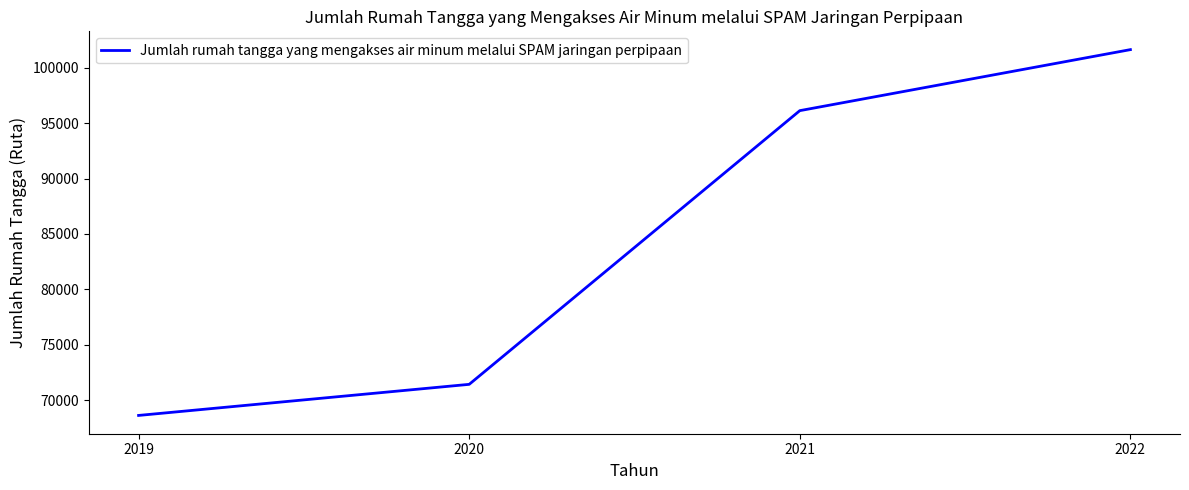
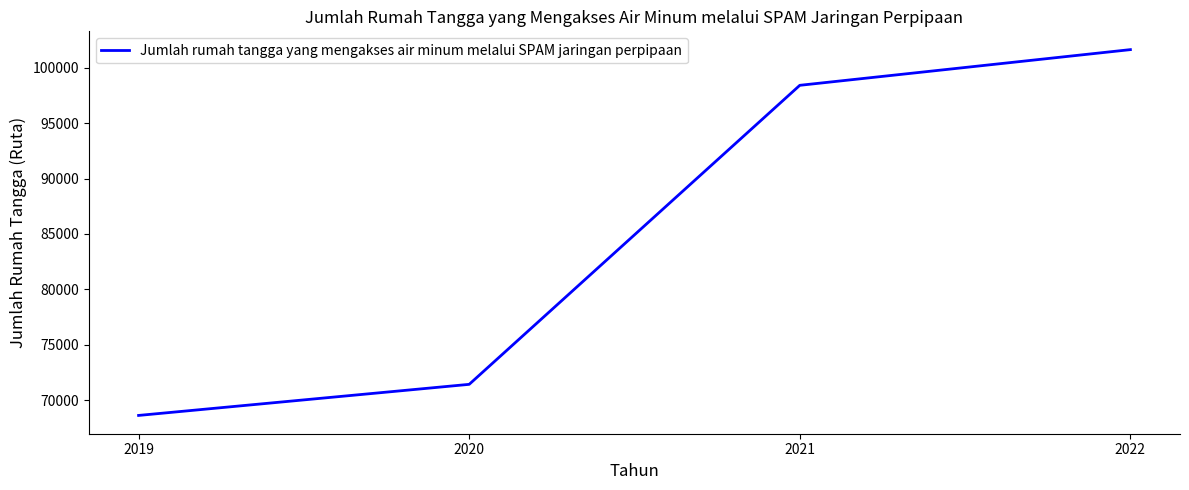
  {
    "2019": 68600,
    "2020": 71400,
-   "2021": 96100,
+   "2021": 98400,
    "2022": 101600
  }
